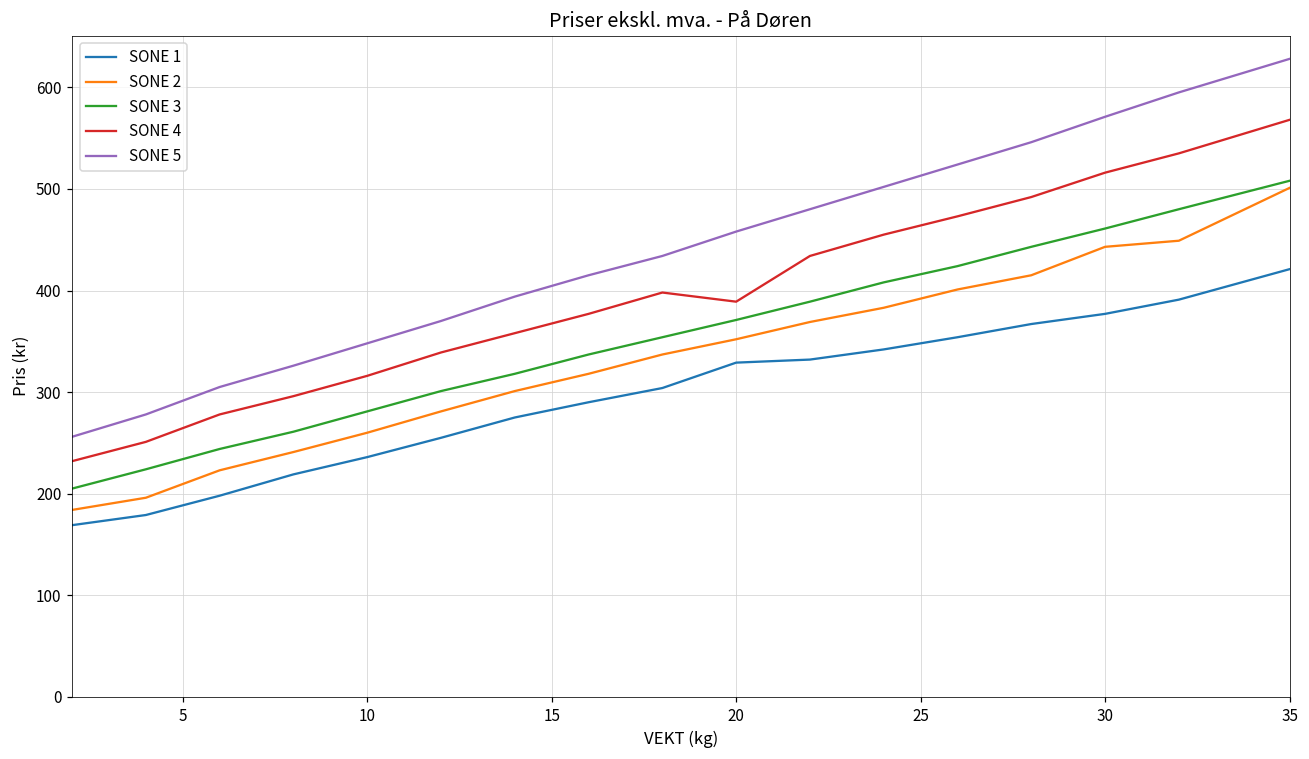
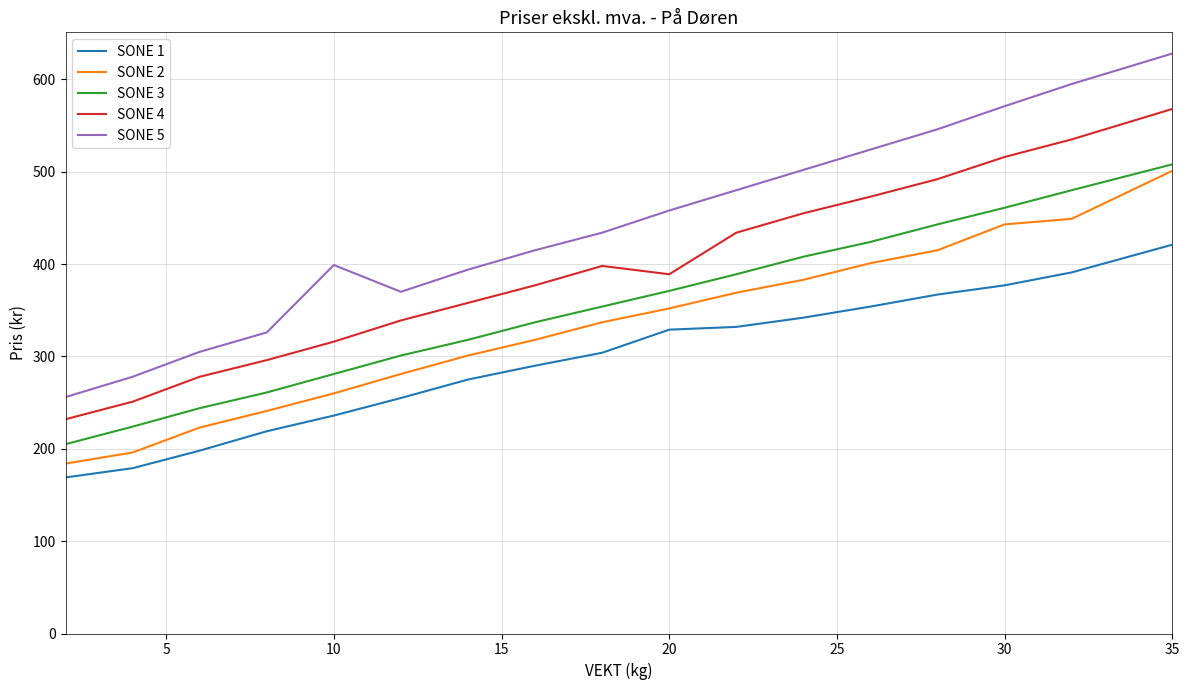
  {
    "SONE 1": {
      "10": 240,
      "20": 330,
      "30": 380,
      "35": 420
    },
    "SONE 2": {
      "10": 260,
      "20": 350,
      "30": 440,
      "35": 500
    },
    "SONE 3": {
      "10": 280,
      "20": 370,
      "30": 460,
      "35": 510
    },
    "SONE 4": {
      "10": 320,
      "20": 390,
      "30": 520,
      "35": 570
    },
    "SONE 5": {
-     "10": 350,
+     "10": 400,
      "20": 460,
      "30": 570,
      "35": 630
    }
  }
